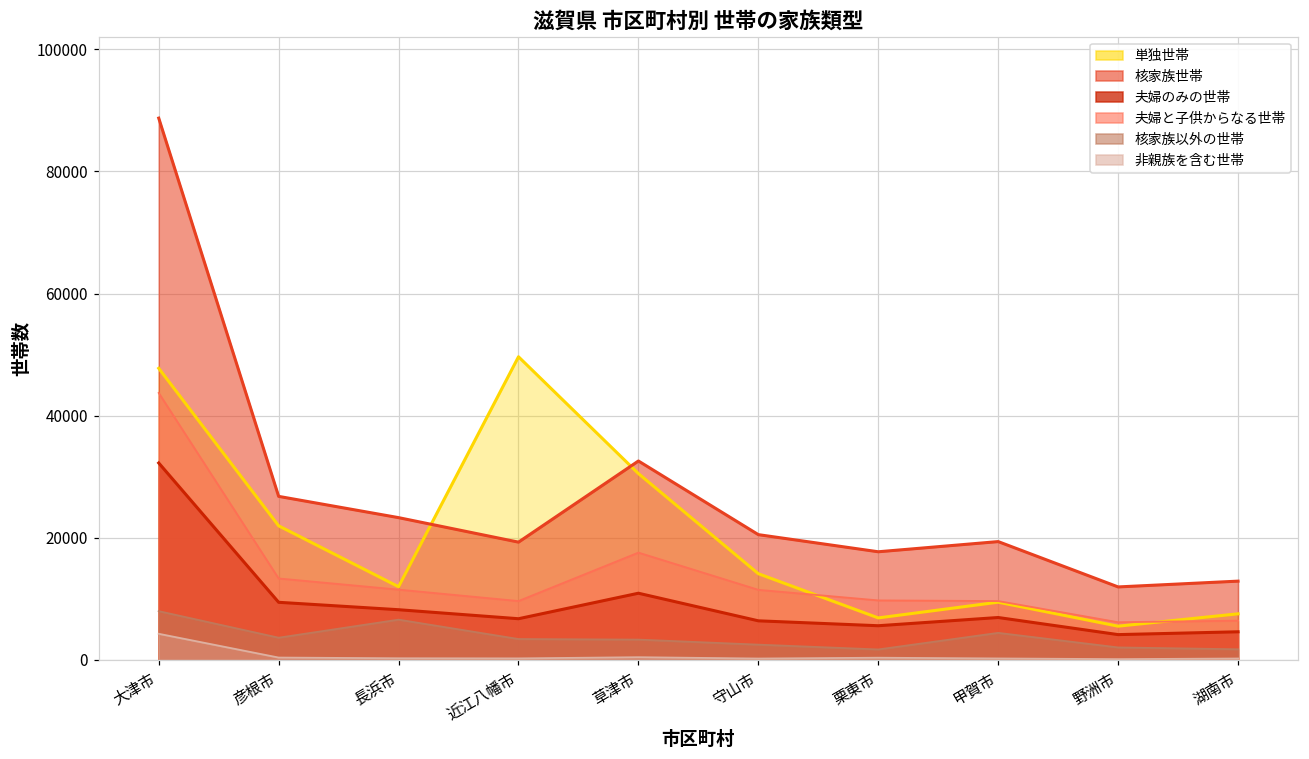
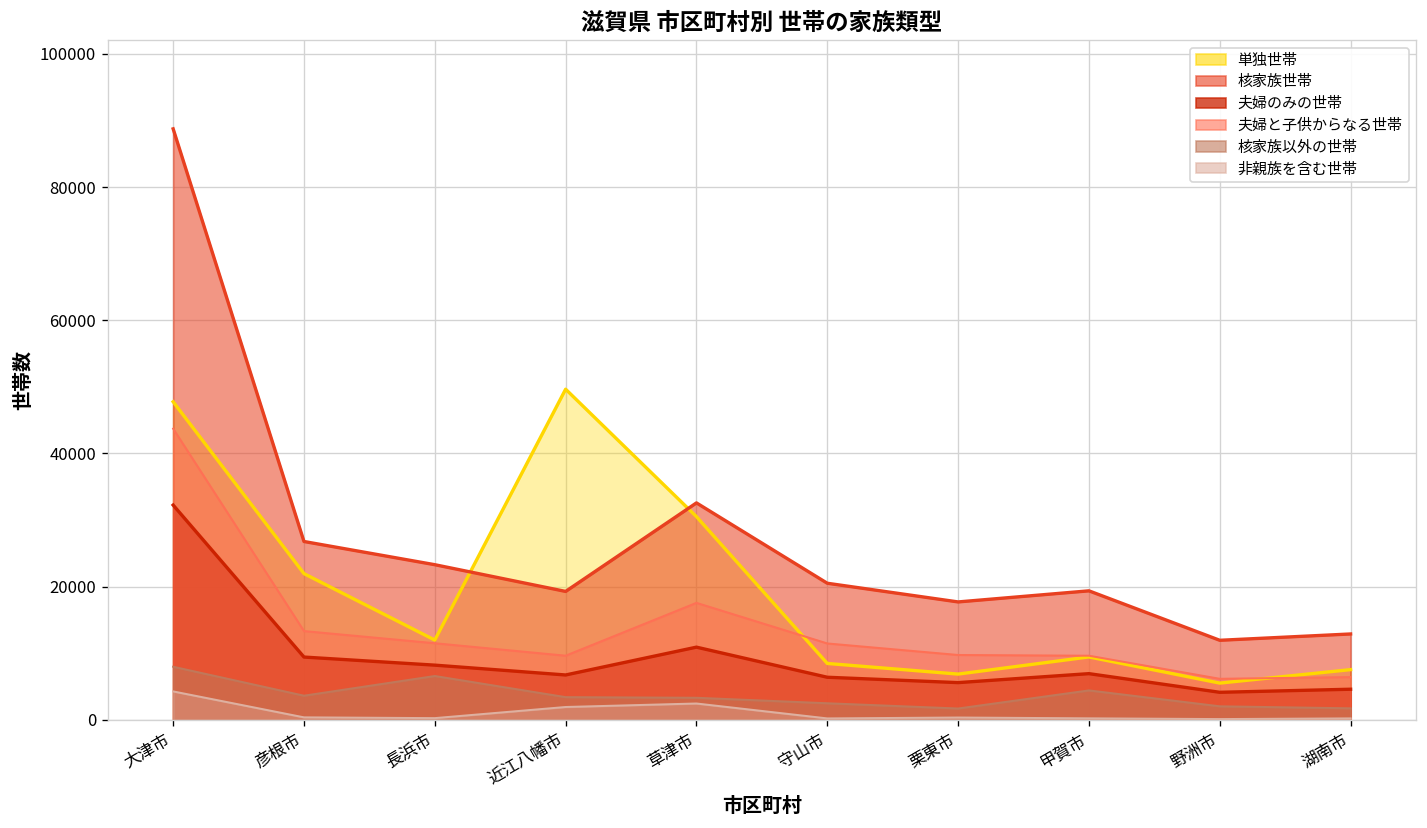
  {
    "単独世帯": {
      "大津市": 48000,
      "彦根市": 22000,
      "長浜市": 12000,
      "近江八幡市": 50000,
      "草津市": 31000,
-     "守山市": 14000,
+     "守山市": 8000,
      "栗東市": 7000,
      "野洲市": 6000,
      "湖南市": 8000
    },
    "非親族を含む世帯": {
      "大津市": 4000,
      "彦根市": 0,
      "長浜市": 0,
-     "近江八幡市": 0,
-     "草津市": 0,
+     "近江八幡市": 2000,
+     "草津市": 2000,
      "守山市": 0,
      "栗東市": 0,
      "甲賀市": 0,
      "野洲市": 0,
      "湖南市": 0
    }
  }
